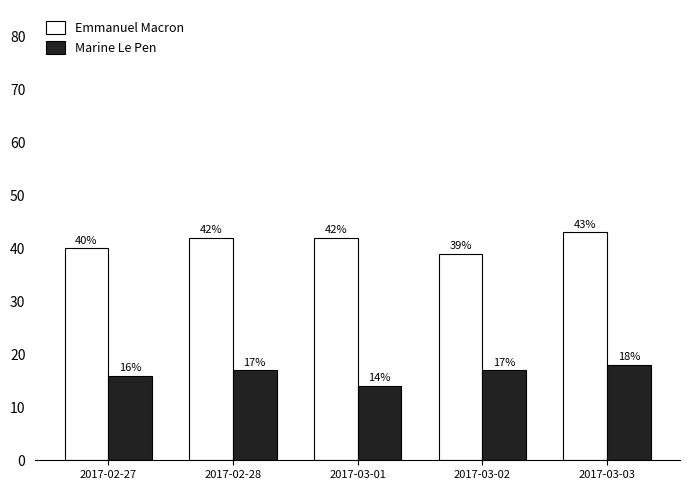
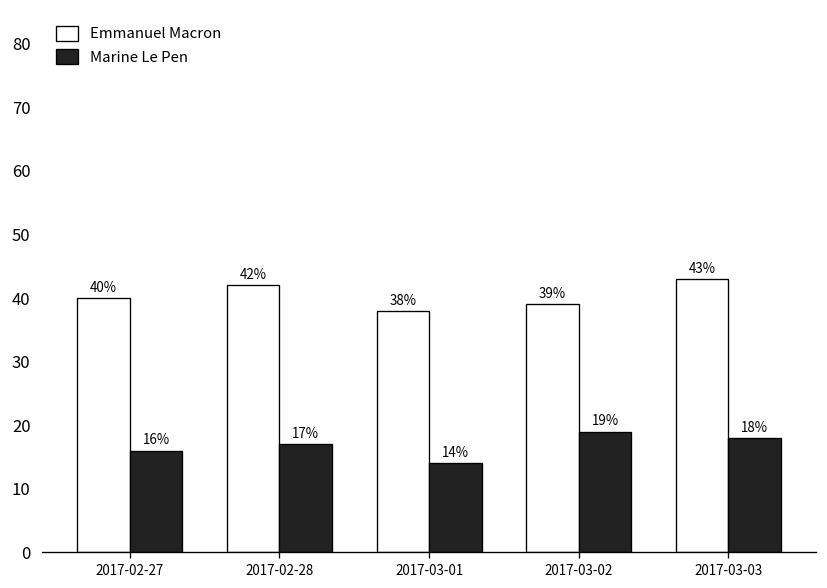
  {
    "Emmanuel Macron": {
      "2017-02-27": "40%",
      "2017-02-28": "42%",
-     "2017-03-01": "42%",
+     "2017-03-01": "38%",
      "2017-03-02": "39%",
      "2017-03-03": "43%"
    },
    "Marine Le Pen": {
      "2017-02-27": "16%",
      "2017-02-28": "17%",
      "2017-03-01": "14%",
-     "2017-03-02": "17%",
+     "2017-03-02": "19%",
      "2017-03-03": "18%"
    }
  }
